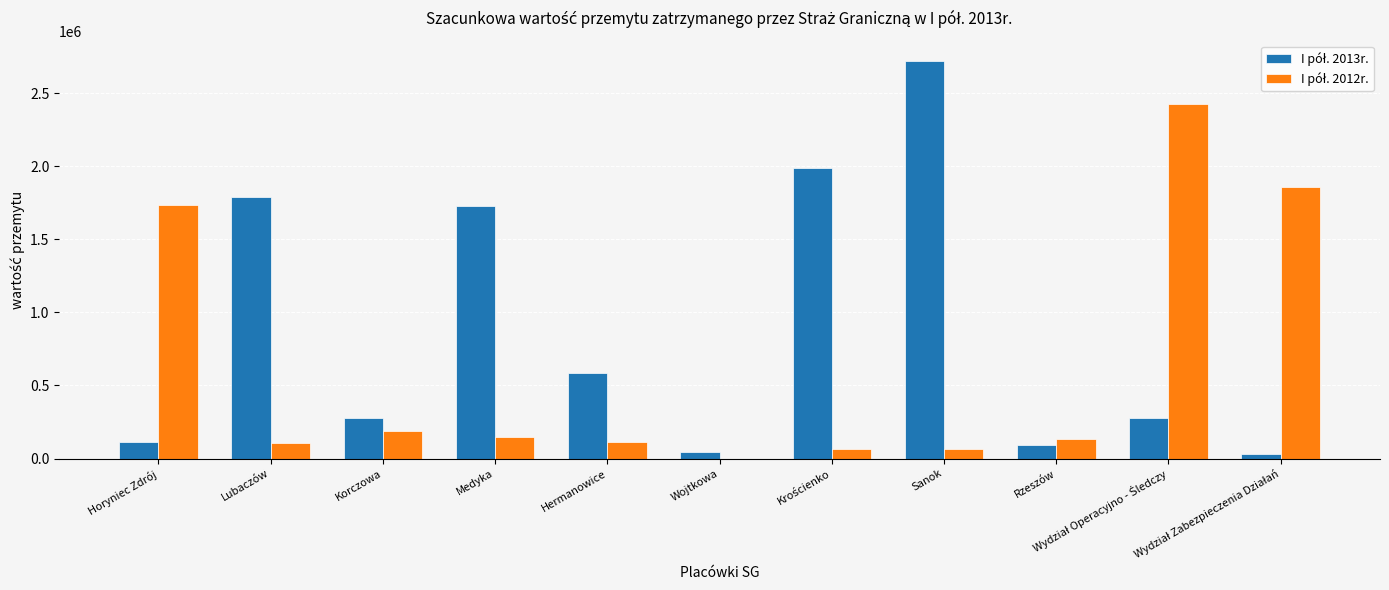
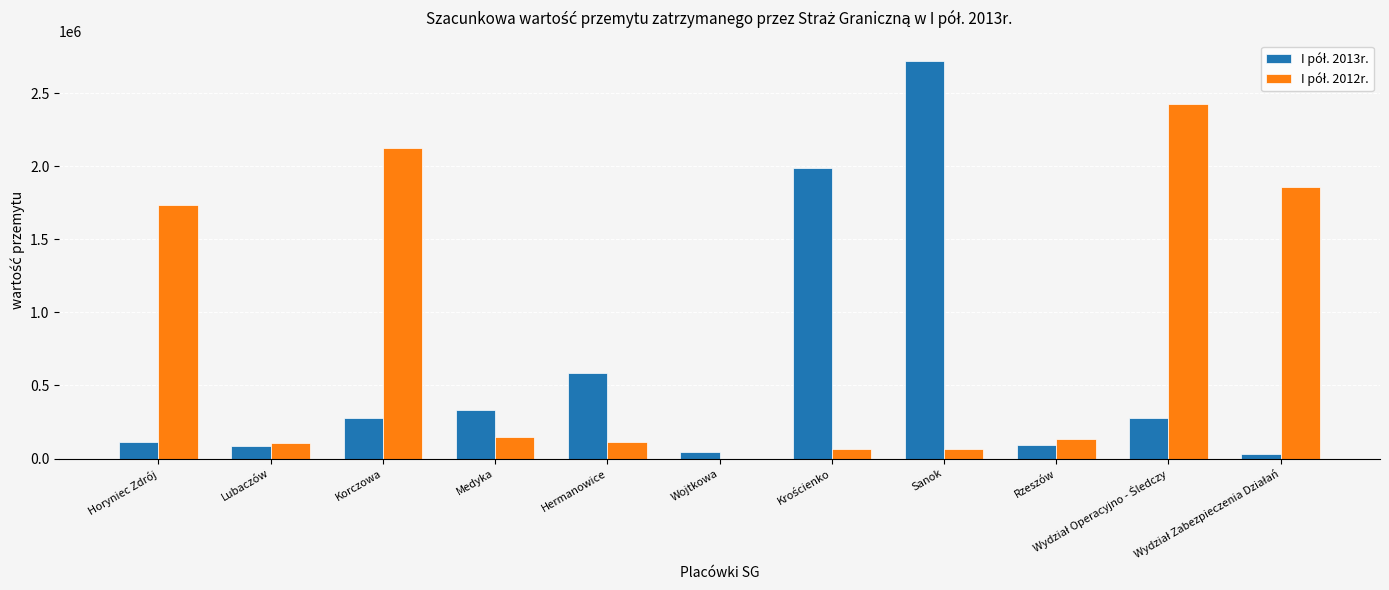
  {
    "I pół. 2013r.": {
      "Horyniec Zdrój": 110000,
-     "Lubaczów": 1790000,
+     "Lubaczów": 80000,
      "Korczowa": 280000,
-     "Medyka": 1730000,
+     "Medyka": 330000,
      "Hermanowice": 580000,
      "Wojtkowa": 40000,
      "Krościenko": 1990000,
      "Sanok": 2720000,
      "Rzeszów": 90000,
      "Wydział Operacyjno - Śledczy": 280000,
      "Wydział Zabezpieczenia Działań": 30000
    },
    "I pół. 2012r.": {
      "Horyniec Zdrój": 1740000,
      "Lubaczów": 110000,
-     "Korczowa": 190000,
+     "Korczowa": 2120000,
      "Medyka": 150000,
      "Hermanowice": 110000,
      "Wojtkowa": 0,
      "Krościenko": 60000,
      "Sanok": 60000,
      "Rzeszów": 130000,
      "Wydział Operacyjno - Śledczy": 2430000,
      "Wydział Zabezpieczenia Działań": 1860000
    }
  }
